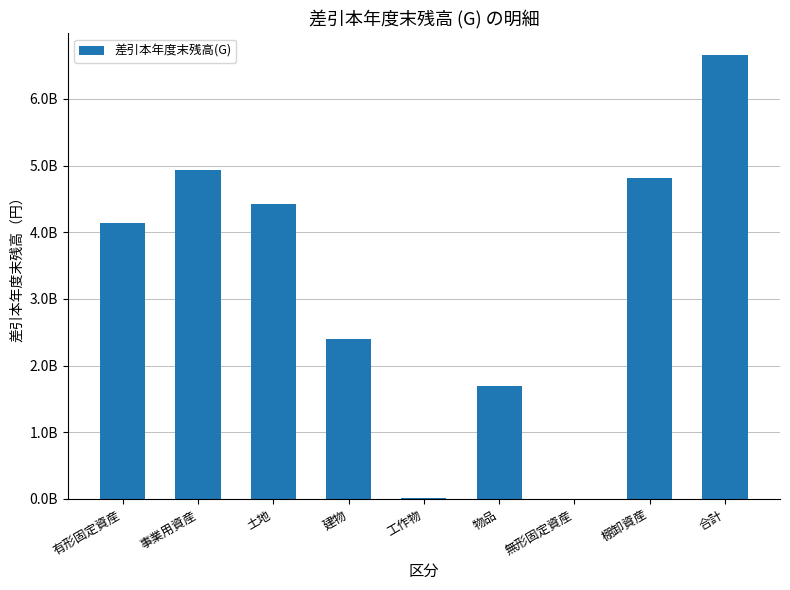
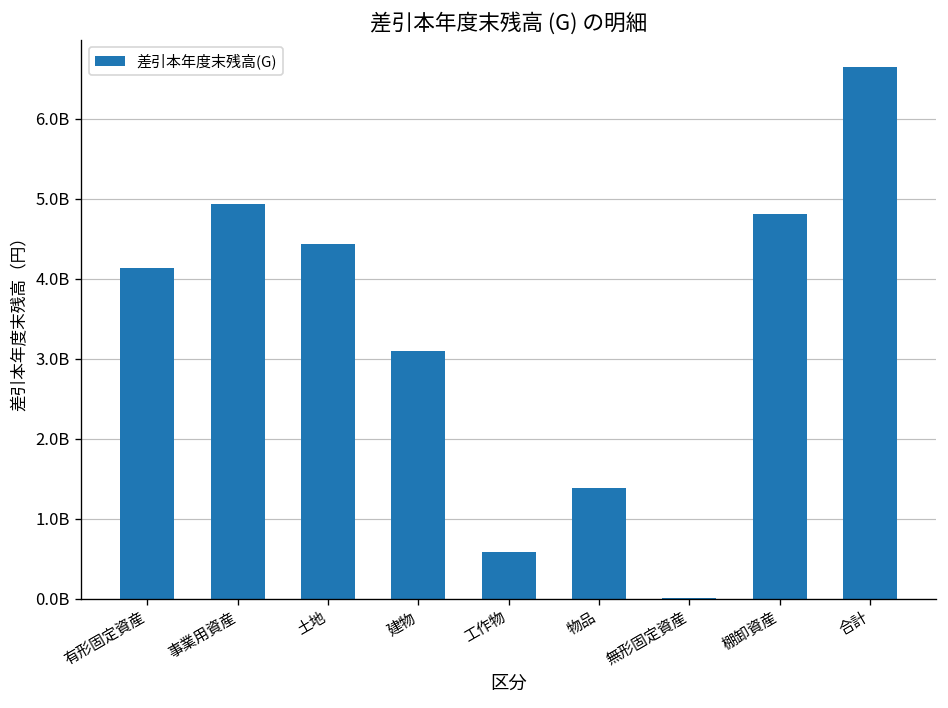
  {
    "有形固定資産": 4100000000,
    "事業用資産": 4900000000,
    "土地": 4400000000,
-   "建物": 2400000000,
-   "工作物": 0,
-   "物品": 1700000000,
+   "建物": 3100000000,
+   "工作物": 600000000,
+   "物品": 1400000000,
    "棚卸資産": 4800000000,
    "合計": 6700000000
  }
